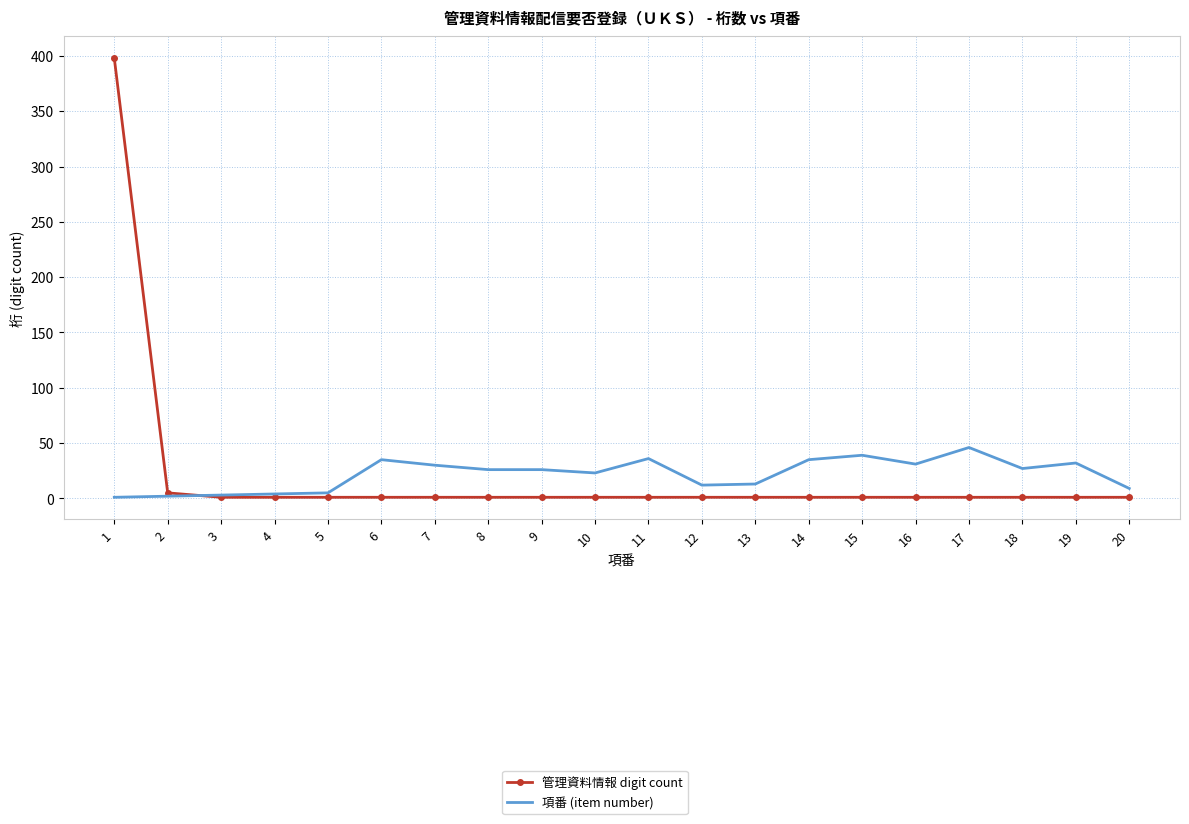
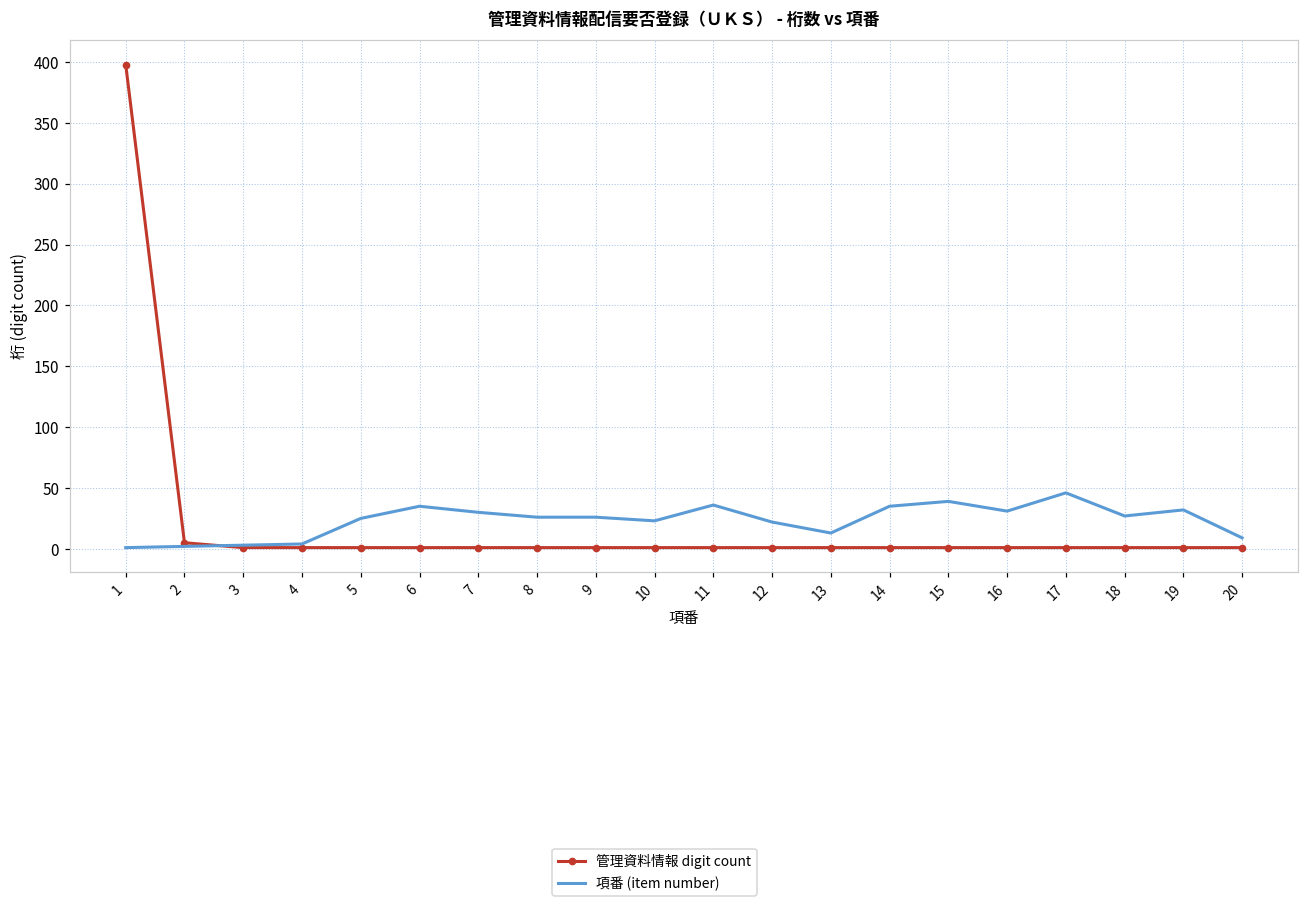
  {
    "管理資料情報 digit count": {
      "1": 398,
      "2": 5,
      "4": 1,
      "5": 1,
      "6": 1,
      "7": 1,
      "8": 1,
      "9": 1,
      "10": 1,
      "11": 1,
      "12": 1,
      "13": 1,
      "14": 1,
      "15": 1,
      "16": 1,
      "17": 1,
      "18": 1,
      "19": 1,
      "20": 1
    },
    "項番 (item number)": {
      "1": 1,
      "2": 2,
      "4": 4,
-     "5": 5,
+     "5": 25,
      "6": 35,
      "7": 30,
      "8": 26,
      "9": 26,
      "10": 23,
      "11": 36,
-     "12": 12,
+     "12": 22,
      "13": 13,
      "14": 35,
      "15": 39,
      "16": 31,
      "17": 46,
      "18": 27,
      "19": 32,
      "20": 9
    }
  }
